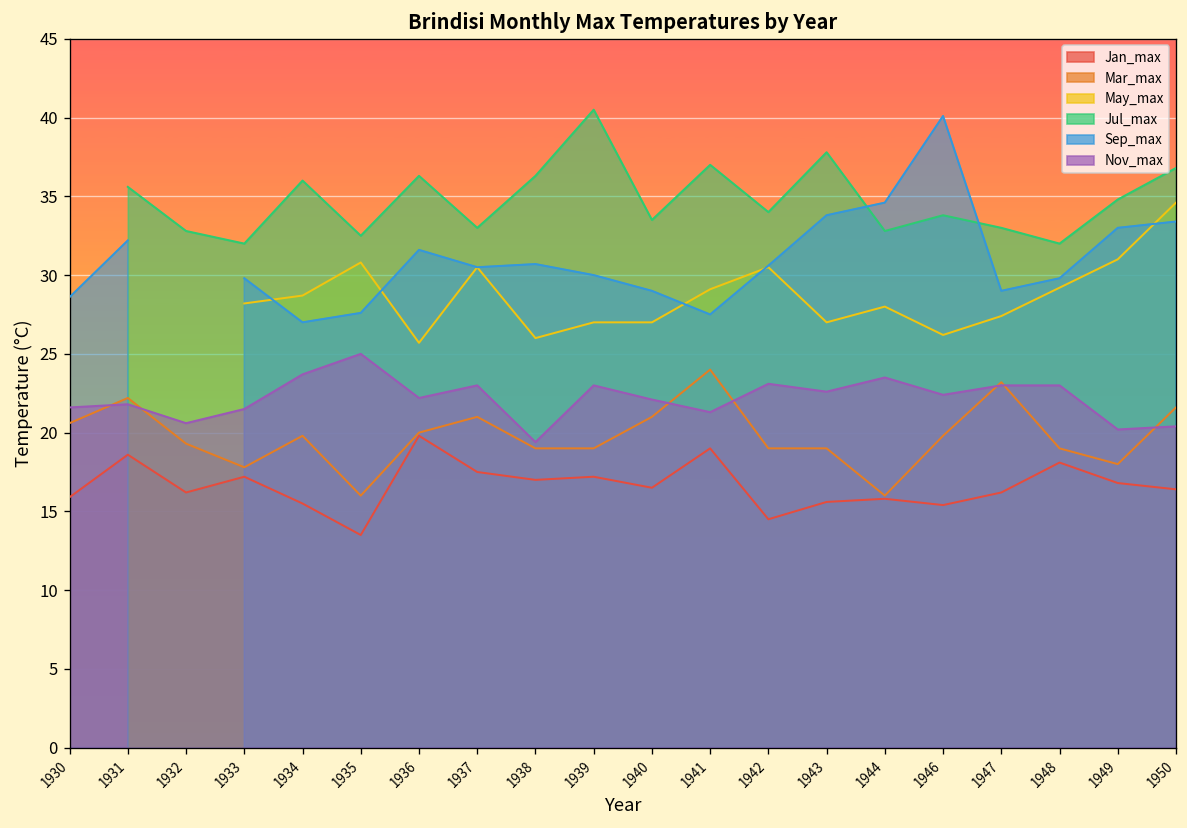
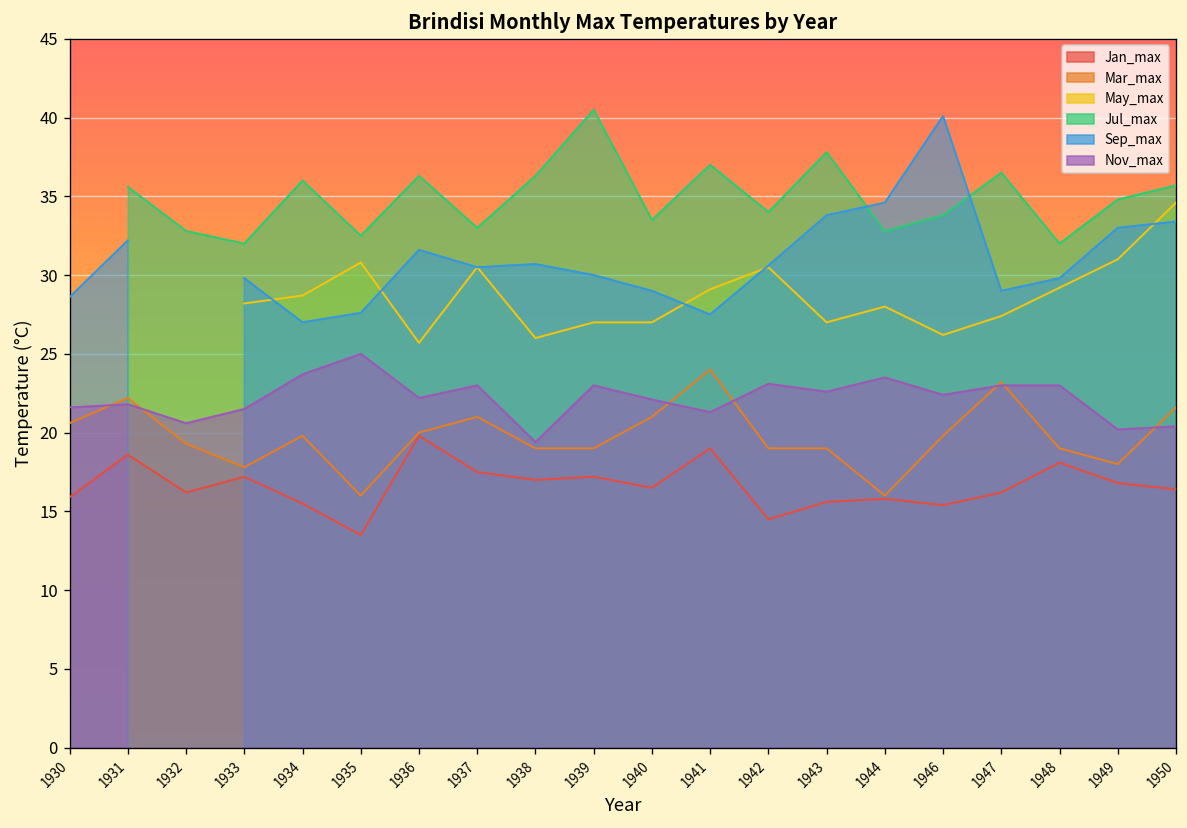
  {
    "Jul_max": {
      "1931": 35.6,
      "1932": 32.8,
      "1933": 32.0,
      "1934": 36.0,
      "1935": 32.5,
      "1936": 36.3,
      "1937": 33.0,
      "1938": 36.3,
      "1939": 40.5,
      "1940": 33.5,
      "1941": 37.0,
      "1942": 34.0,
      "1943": 37.8,
      "1944": 32.8,
      "1946": 33.8,
-     "1947": 33.0,
+     "1947": 36.5,
      "1948": 32.0,
      "1949": 34.8,
-     "1950": 36.8
+     "1950": 35.7
    },
    "Nov_max": {
      "1930": 21.6,
      "1931": 21.8,
      "1932": 20.6,
      "1933": 21.5,
      "1934": 23.7,
      "1935": 25.0,
      "1936": 22.2,
      "1937": 23.0,
      "1938": 19.4,
      "1939": 23.0,
      "1940": 22.1,
      "1941": 21.3,
      "1942": 23.1,
      "1943": 22.6,
      "1944": 23.5,
      "1946": 22.4,
      "1947": 23.0,
      "1948": 23.0,
      "1949": 20.2,
      "1950": 20.4
    }
  }
